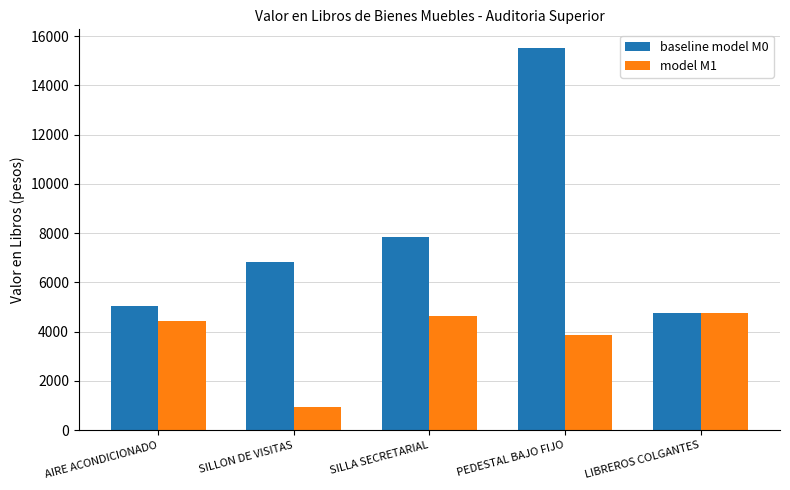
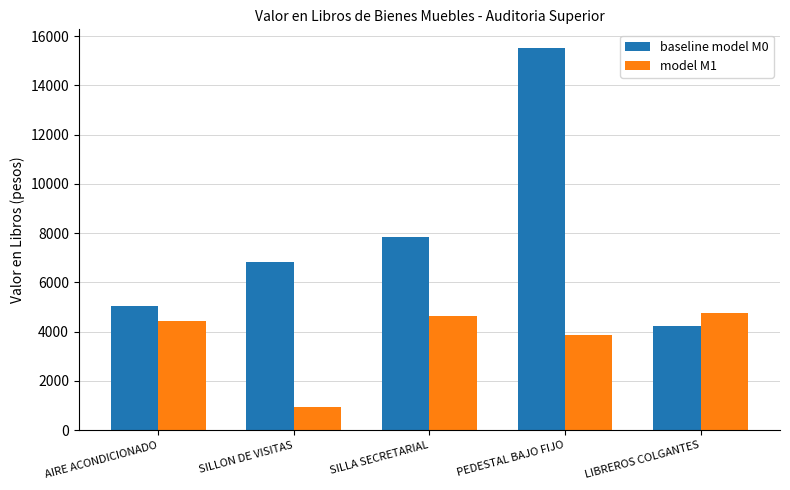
  {
    "baseline model M0": {
      "AIRE ACONDICIONADO": 5000,
      "SILLON DE VISITAS": 6800,
      "SILLA SECRETARIAL": 7800,
      "PEDESTAL BAJO FIJO": 15500,
-     "LIBREROS COLGANTES": 4800
+     "LIBREROS COLGANTES": 4200
    },
    "model M1": {
      "AIRE ACONDICIONADO": 4400,
      "SILLON DE VISITAS": 900,
      "SILLA SECRETARIAL": 4600,
      "PEDESTAL BAJO FIJO": 3900,
      "LIBREROS COLGANTES": 4700
    }
  }
